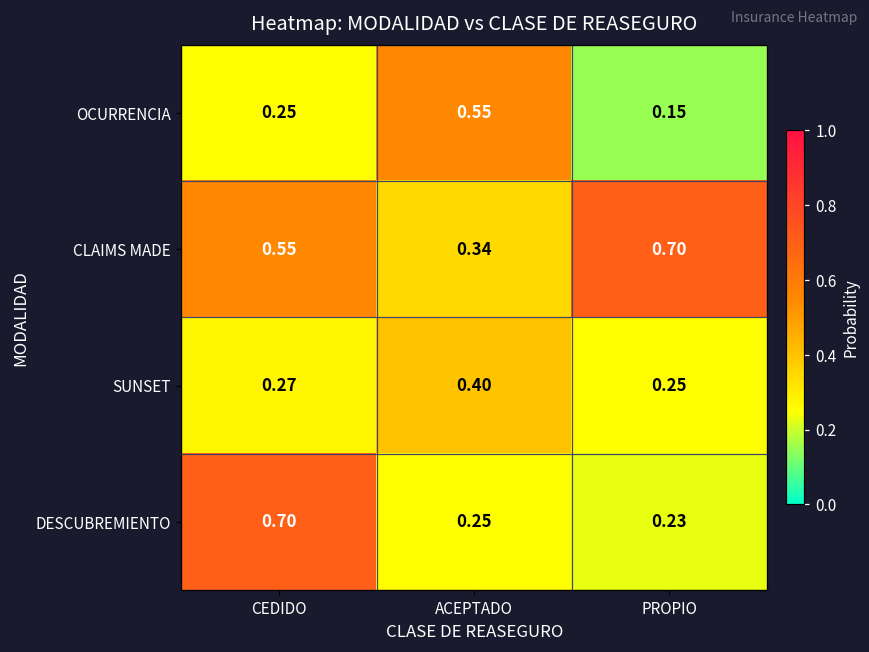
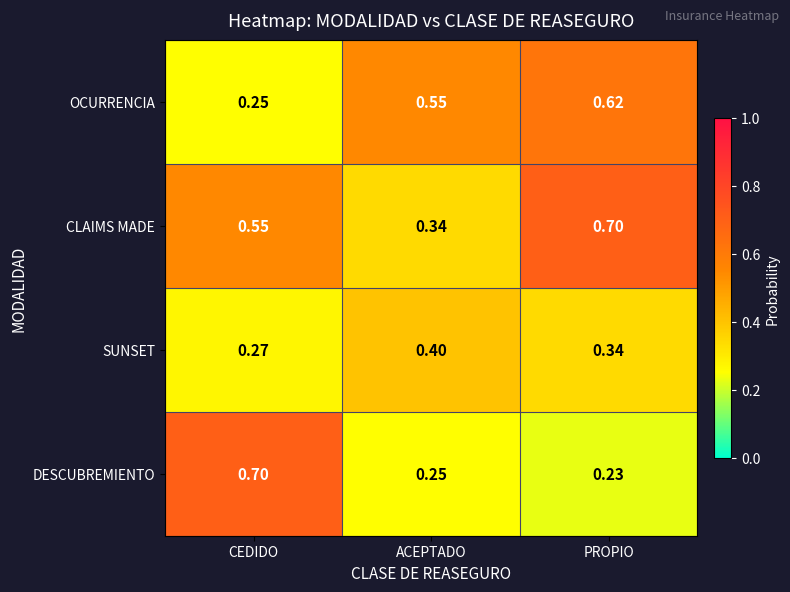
  {
    "OCURRENCIA": {
      "CEDIDO": 0.25,
      "ACEPTADO": 0.55,
-     "PROPIO": 0.15
+     "PROPIO": 0.62
    },
    "CLAIMS MADE": {
      "CEDIDO": 0.55,
      "ACEPTADO": 0.34,
      "PROPIO": 0.70
    },
    "SUNSET": {
      "CEDIDO": 0.27,
      "ACEPTADO": 0.40,
-     "PROPIO": 0.25
+     "PROPIO": 0.34
    },
    "DESCUBREMIENTO": {
      "CEDIDO": 0.70,
      "ACEPTADO": 0.25,
      "PROPIO": 0.23
    }
  }
